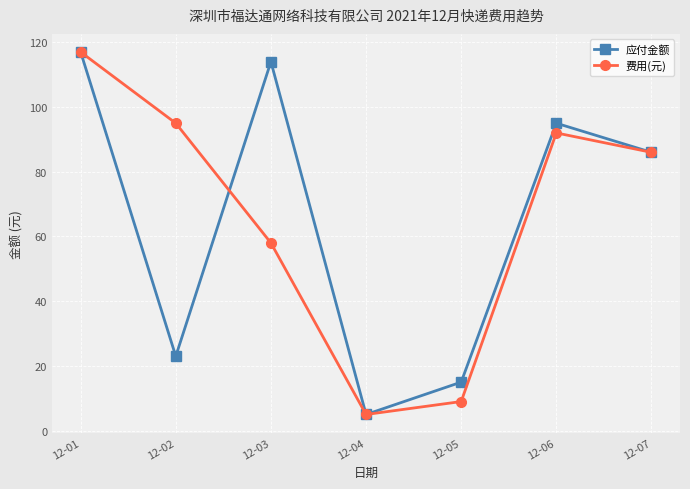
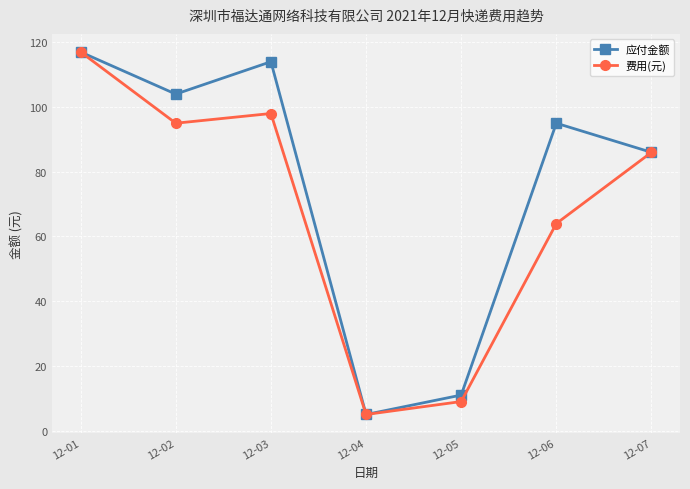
  {
    "应付金额": {
-     "12-02": 23,
+     "12-02": 104,
      "12-03": 114,
-     "12-05": 15,
+     "12-05": 11,
      "12-06": 95
    },
    "费用(元)": {
      "12-02": 95,
-     "12-03": 58,
+     "12-03": 98,
      "12-05": 9,
-     "12-06": 92
+     "12-06": 64
    }
  }
